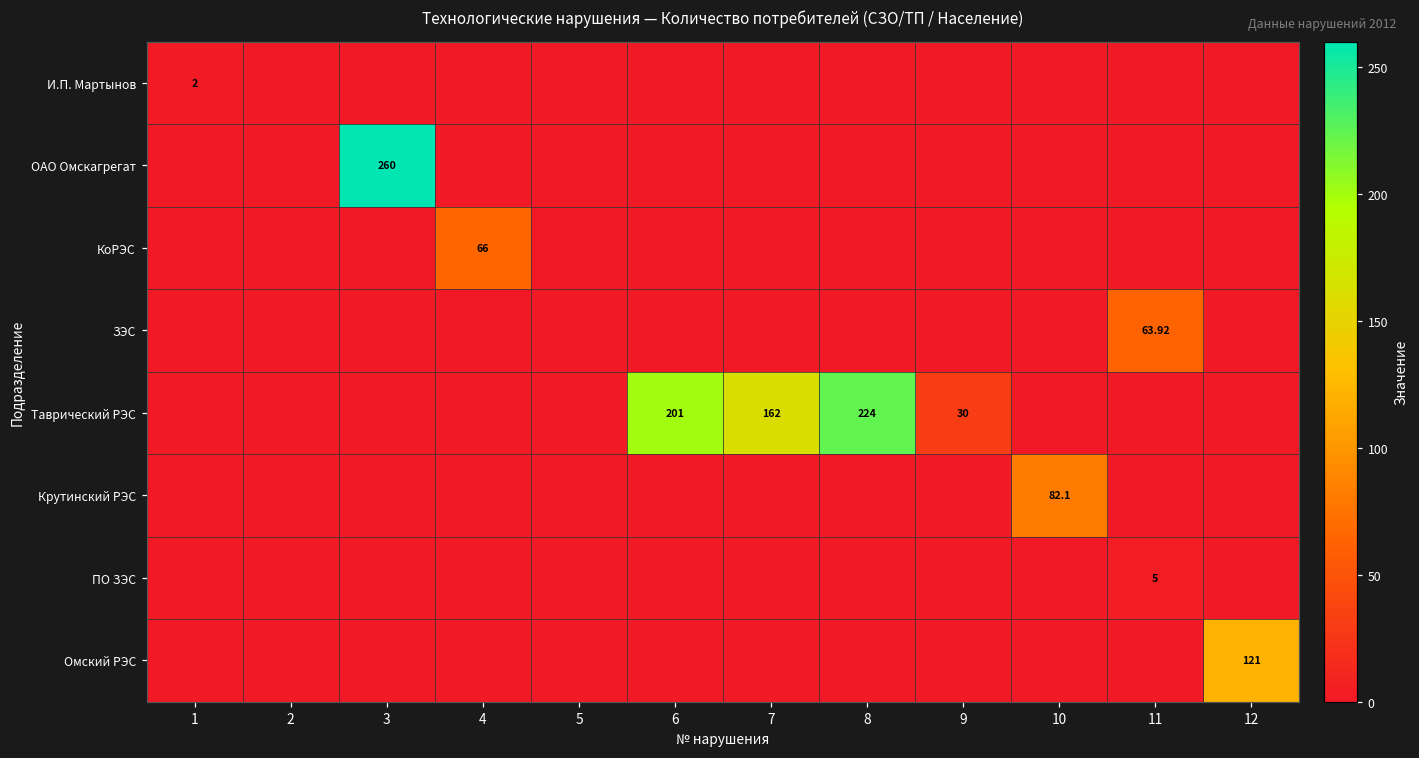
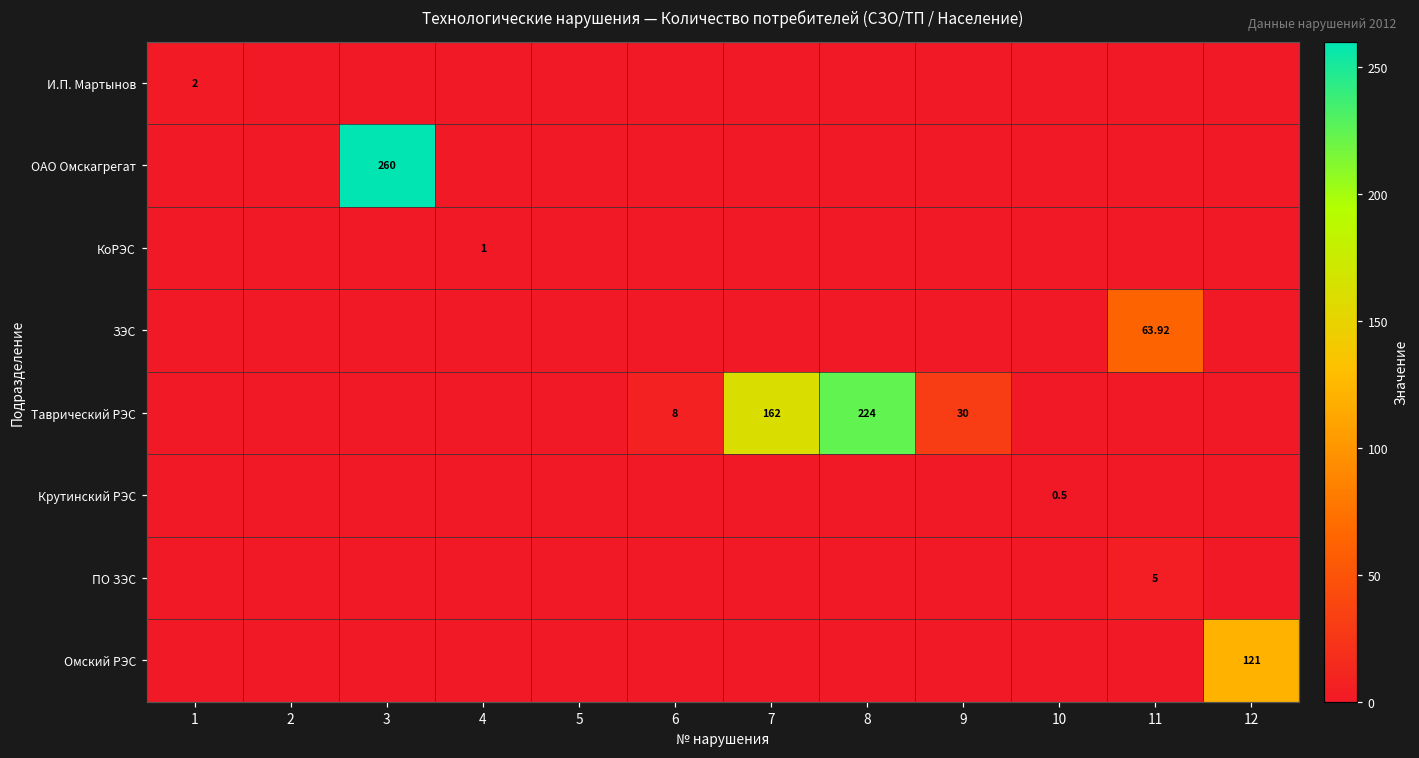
  {
    "И.П. Мартынов": {
      "1": 2
    },
    "ОАО Омскагрегат": {
      "3": 260
    },
    "КоРЭС": {
-     "4": 66
+     "4": 1
    },
    "ЗЭС": {
      "11": 63.92
    },
    "Таврический РЭС": {
-     "6": 201,
+     "6": 8,
      "7": 162,
      "8": 224,
      "9": 30
    },
    "Крутинский РЭС": {
-     "10": 82.1
+     "10": 0.5
    },
    "ПО ЗЭС": {
      "11": 5
    },
    "Омский РЭС": {
      "12": 121
    }
  }
